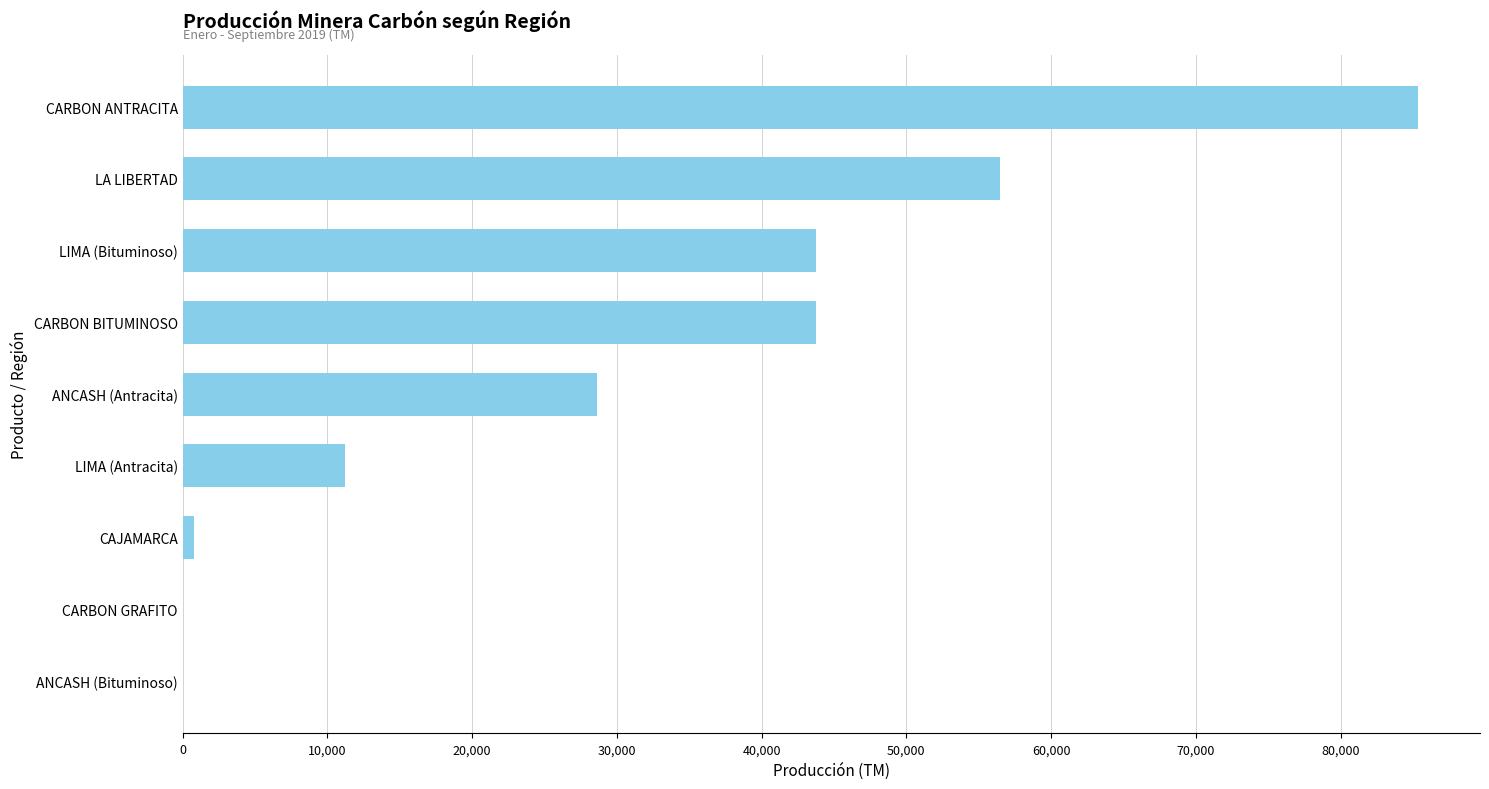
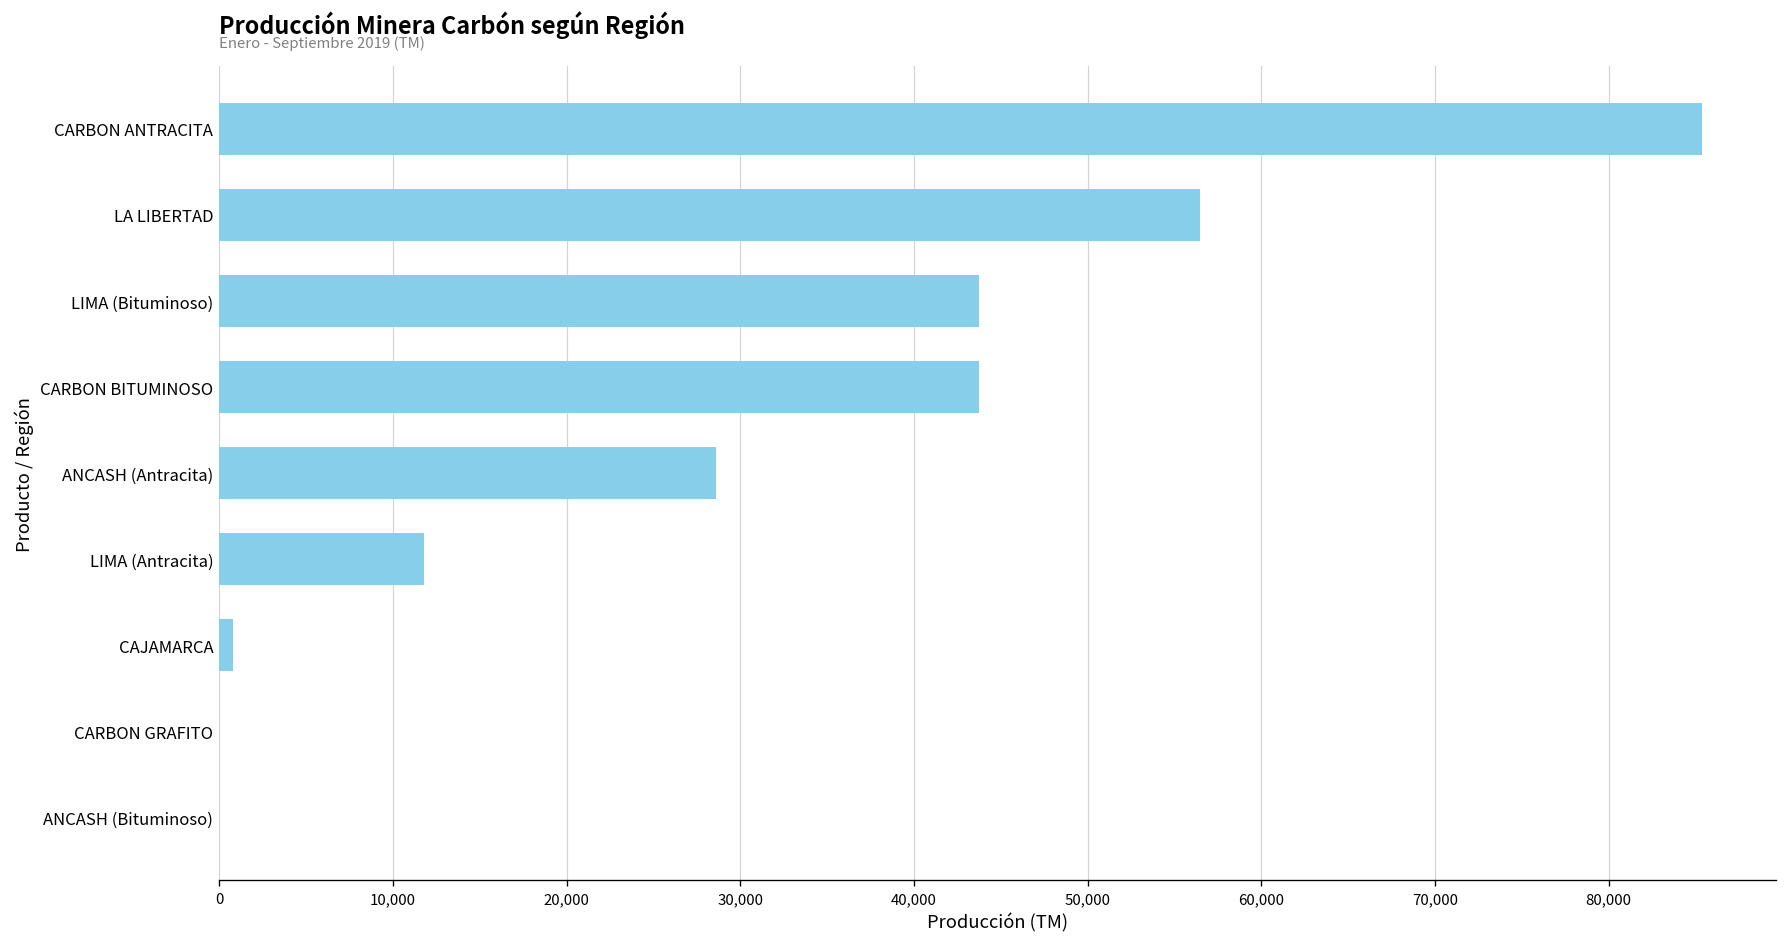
  {
    "CARBON ANTRACITA": "85,400",
    "LA LIBERTAD": "56,500",
    "LIMA (Bituminoso)": "43,700",
    "CARBON BITUMINOSO": "43,700",
    "ANCASH (Antracita)": "28,600",
-   "LIMA (Antracita)": "11,200",
+   "LIMA (Antracita)": "11,800",
    "CAJAMARCA": "800",
    "ANCASH (Bituminoso)": "0"
  }
